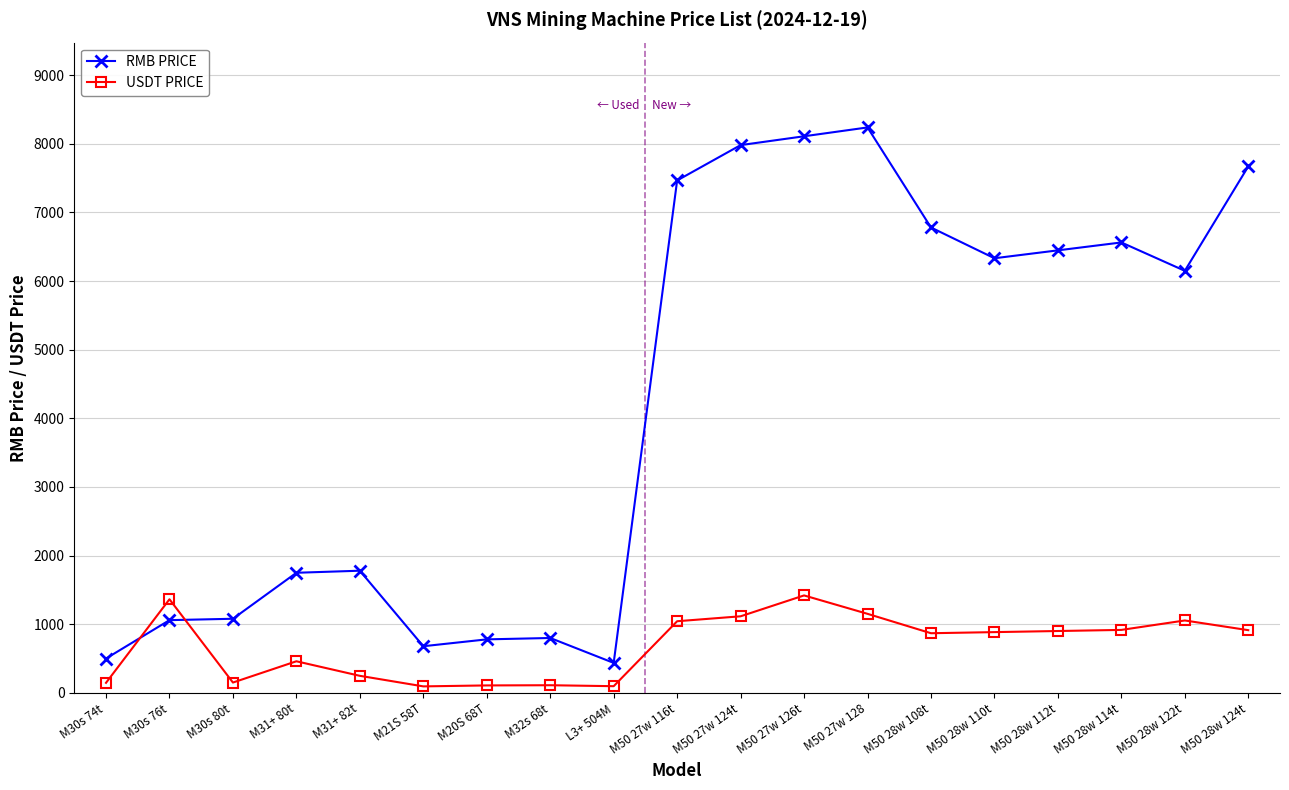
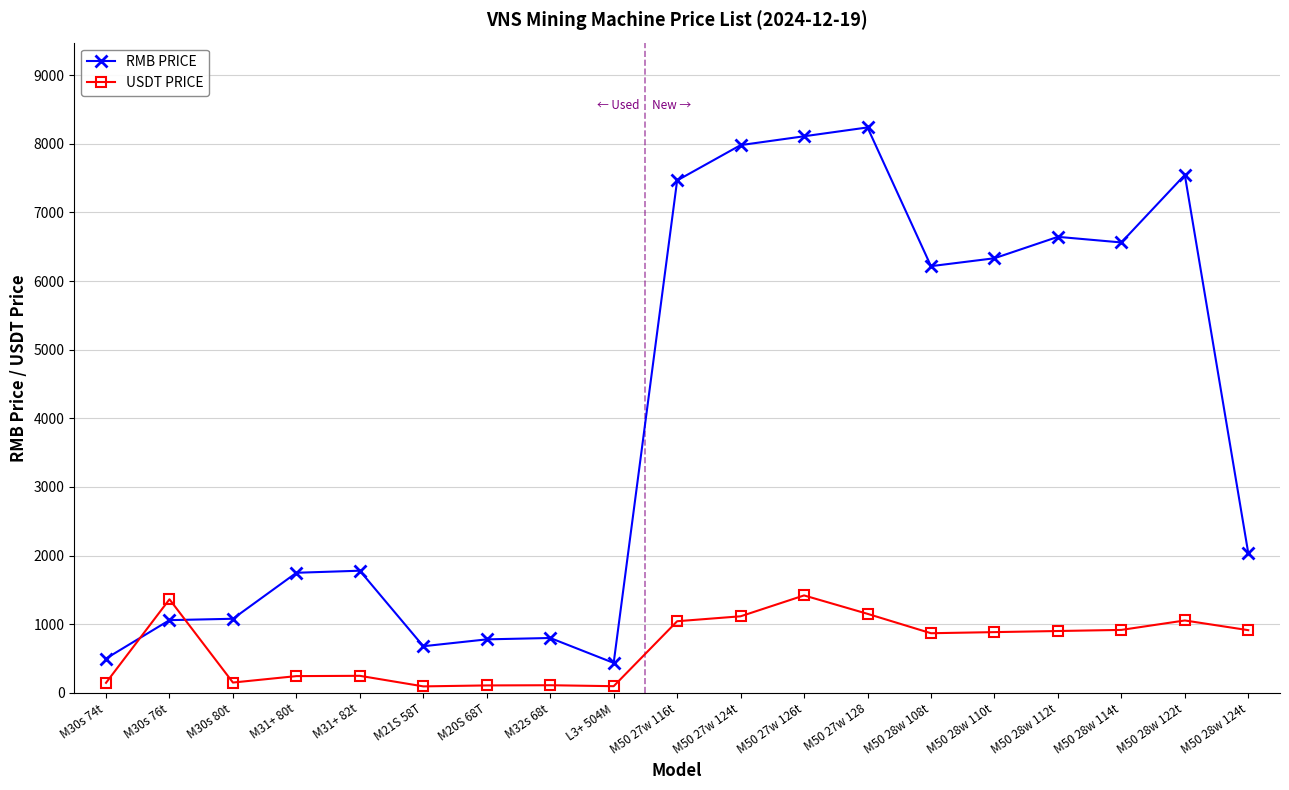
  {
    "RMB PRICE": {
      "M30s 74t": 500,
      "M30s 76t": 1100,
      "M30s 80t": 1100,
      "M31+ 80t": 1800,
      "M31+ 82t": 1800,
      "M21S 58T": 700,
      "M20S 68T": 800,
      "M32s 68t": 800,
      "L3+ 504M": 400,
      "M50 27w 116t": 7500,
      "M50 27w 124t": 8000,
      "M50 27w 126t": 8100,
      "M50 27w 128": 8200,
-     "M50 28w 108t": 6800,
+     "M50 28w 108t": 6200,
      "M50 28w 110t": 6300,
-     "M50 28w 112t": 6400,
+     "M50 28w 112t": 6600,
      "M50 28w 114t": 6600,
-     "M50 28w 122t": 6100,
-     "M50 28w 124t": 7700
+     "M50 28w 122t": 7500,
+     "M50 28w 124t": 2000
    },
    "USDT PRICE": {
      "M30s 74t": 100,
      "M30s 76t": 1400,
      "M30s 80t": 200,
-     "M31+ 80t": 500,
+     "M31+ 80t": 200,
      "M31+ 82t": 200,
      "M21S 58T": 100,
      "M20S 68T": 100,
      "M32s 68t": 100,
      "L3+ 504M": 100,
      "M50 27w 116t": 1000,
      "M50 27w 124t": 1100,
      "M50 27w 126t": 1400,
      "M50 27w 128": 1200,
      "M50 28w 108t": 900,
      "M50 28w 110t": 900,
      "M50 28w 112t": 900,
      "M50 28w 114t": 900,
      "M50 28w 122t": 1100,
      "M50 28w 124t": 900
    }
  }
